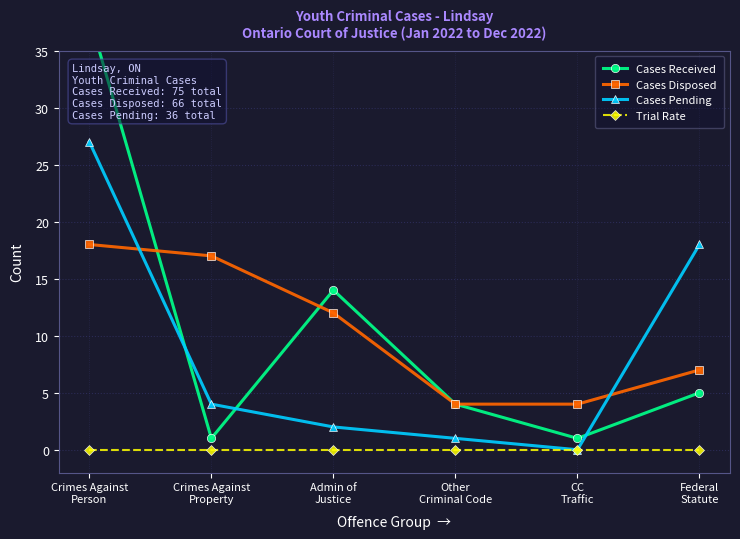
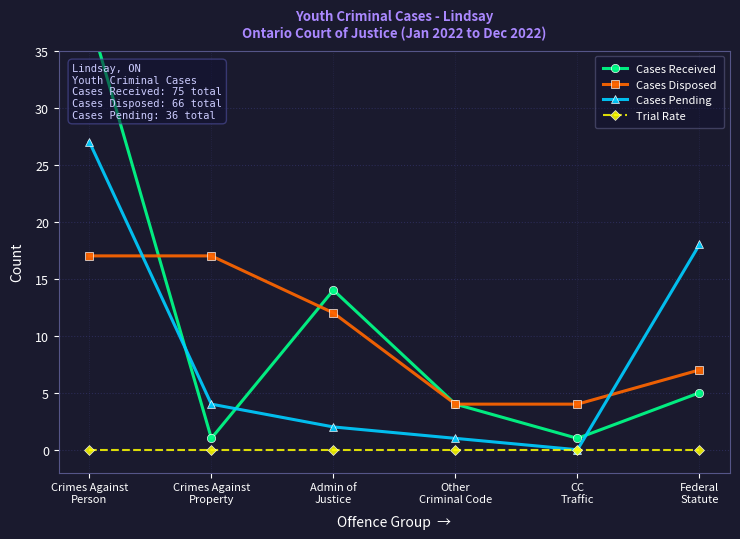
  {
    "Cases Received": {
      "Crimes Against Property": 1,
      "Admin of Justice": 14,
      "CC Traffic": 1,
      "Federal Statute": 5
    },
    "Cases Disposed": {
-     "Crimes Against Person": 18,
+     "Crimes Against Person": 17,
      "Crimes Against Property": 17,
      "Admin of Justice": 12,
      "CC Traffic": 4,
      "Federal Statute": 7
    },
    "Cases Pending": {
      "Crimes Against Property": 4,
      "Admin of Justice": 2,
      "Other Criminal Code": 1,
      "Federal Statute": 18
    },
    "Trial Rate": {
      "Crimes Against Person": 0,
      "Crimes Against Property": 0,
      "Admin of Justice": 0,
      "Other Criminal Code": 0,
      "Federal Statute": 0
    }
  }
